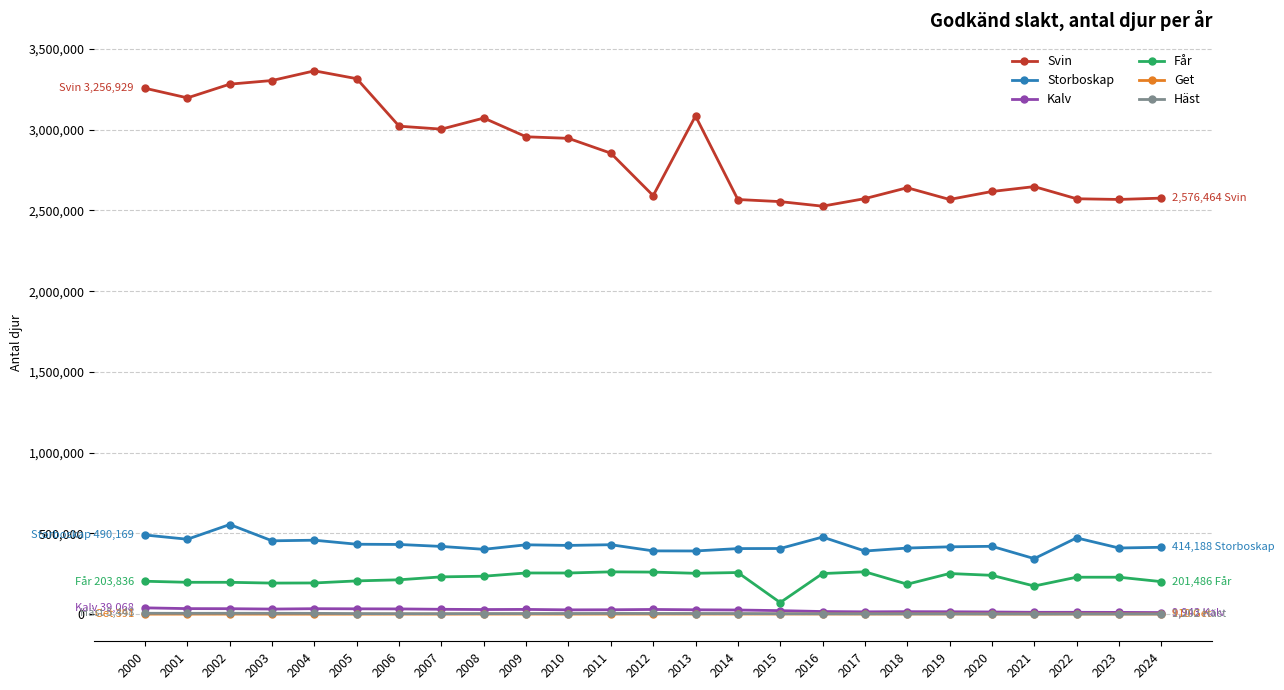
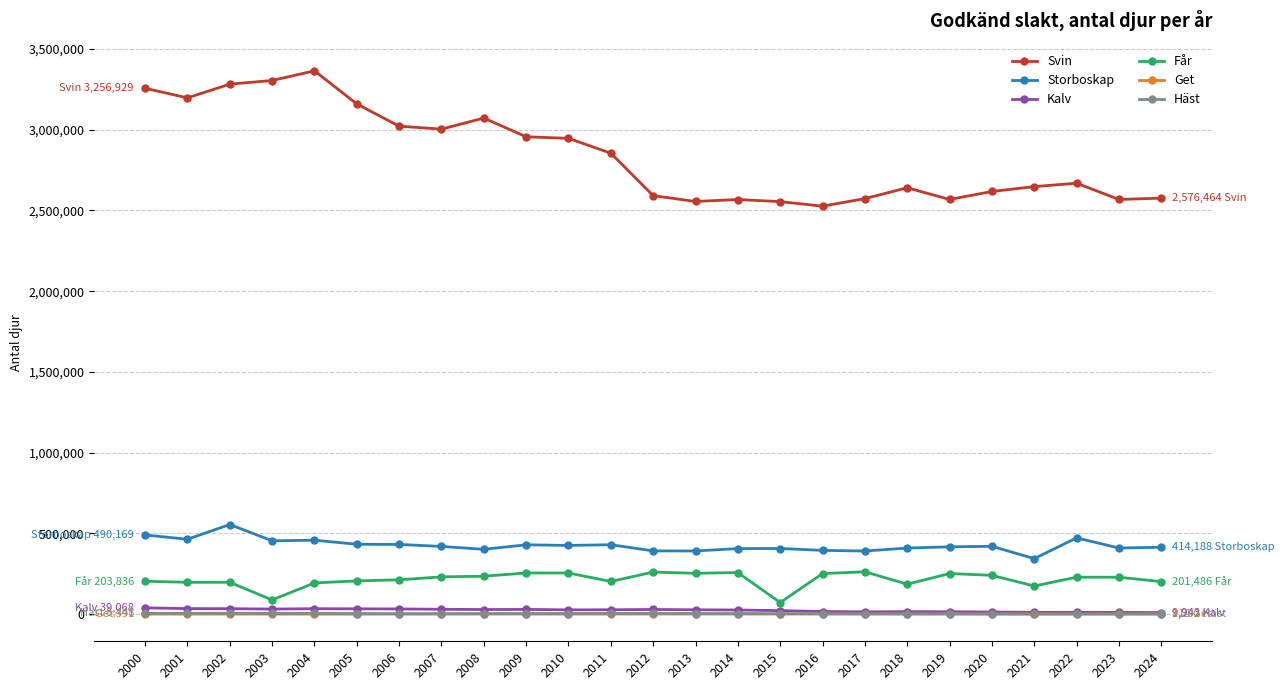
  {
    "Svin": {
      "2001": "3,200,000",
      "2002": "3,280,000",
      "2003": "3,300,000",
      "2004": "3,360,000",
-     "2005": "3,320,000",
+     "2005": "3,160,000",
      "2006": "3,020,000",
      "2007": "3,000,000",
      "2008": "3,070,000",
      "2009": "2,960,000",
      "2010": "2,950,000",
      "2011": "2,850,000",
      "2012": "2,590,000",
-     "2013": "3,090,000",
+     "2013": "2,560,000",
      "2014": "2,570,000",
      "2015": "2,550,000",
      "2016": "2,530,000",
      "2017": "2,570,000",
      "2018": "2,640,000",
      "2019": "2,570,000",
      "2020": "2,620,000",
      "2021": "2,650,000",
-     "2022": "2,570,000",
+     "2022": "2,670,000",
      "2023": "2,570,000"
    },
    "Storboskap": {
      "2001": "460,000",
      "2002": "560,000",
      "2003": "450,000",
      "2004": "460,000",
      "2005": "430,000",
      "2006": "430,000",
      "2007": "420,000",
      "2008": "400,000",
      "2009": "430,000",
      "2010": "430,000",
      "2011": "430,000",
      "2012": "390,000",
      "2013": "390,000",
      "2014": "410,000",
      "2015": "410,000",
-     "2016": "480,000",
+     "2016": "390,000",
      "2017": "390,000",
      "2018": "410,000",
      "2019": "420,000",
      "2020": "420,000",
      "2021": "340,000",
      "2022": "470,000",
      "2023": "410,000"
    },
    "Kalv": {
      "2001": "30,000",
      "2002": "30,000",
      "2003": "30,000",
      "2004": "30,000",
      "2005": "30,000",
      "2006": "30,000",
      "2007": "30,000",
      "2008": "30,000",
      "2009": "30,000",
      "2010": "30,000",
      "2011": "30,000",
      "2012": "30,000",
      "2013": "30,000",
      "2014": "30,000",
      "2015": "20,000"
    },
    "Får": {
      "2001": "200,000",
      "2002": "200,000",
-     "2003": "190,000",
+     "2003": "90,000",
      "2004": "190,000",
      "2005": "210,000",
      "2006": "210,000",
      "2007": "230,000",
      "2008": "240,000",
      "2009": "260,000",
      "2010": "250,000",
-     "2011": "260,000",
+     "2011": "200,000",
      "2012": "260,000",
      "2013": "250,000",
      "2014": "260,000",
      "2015": "70,000",
      "2016": "250,000",
      "2017": "260,000",
      "2018": "190,000",
      "2019": "250,000",
      "2020": "240,000",
      "2021": "170,000",
      "2022": "230,000",
      "2023": "230,000"
    }
  }
